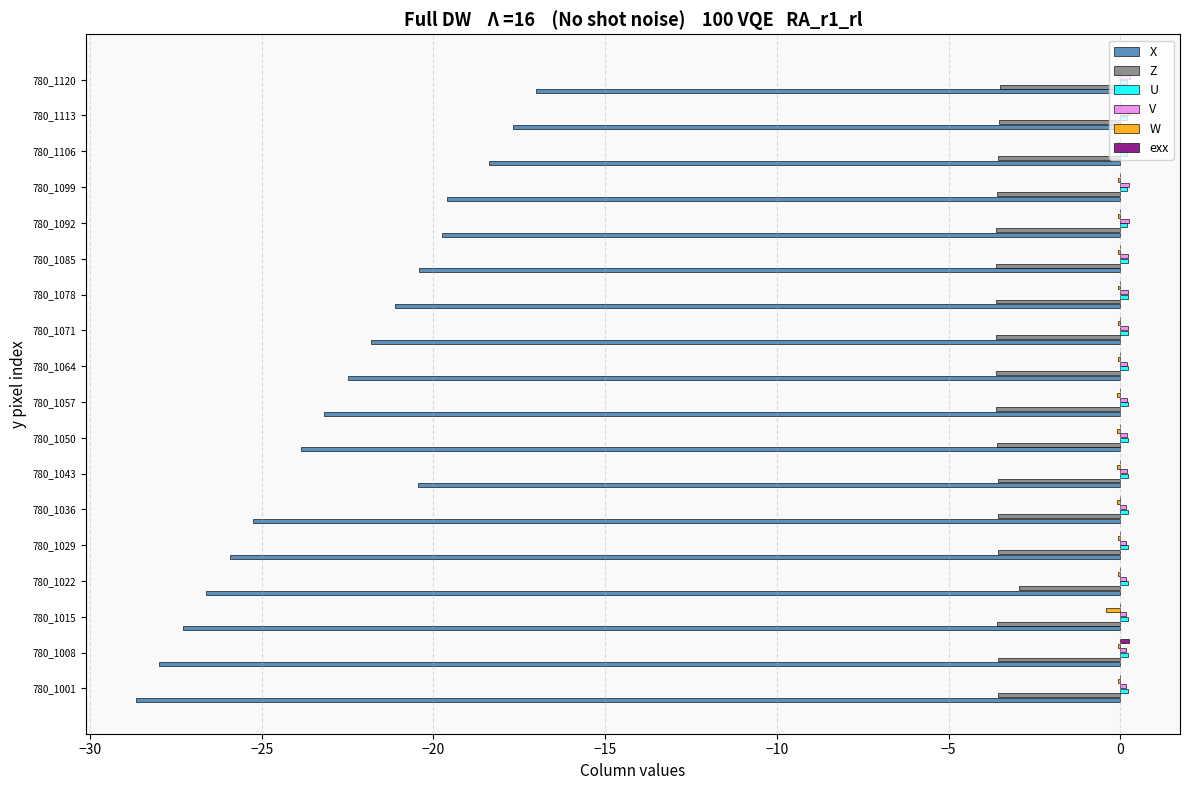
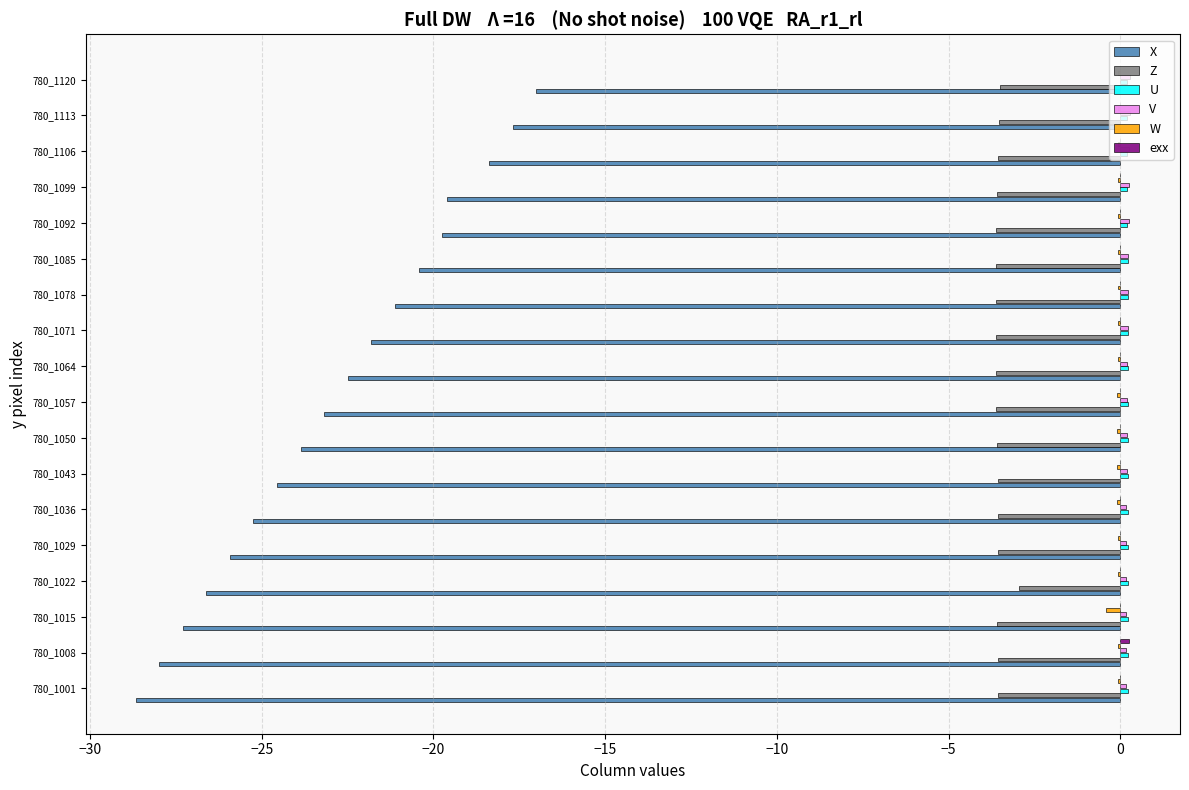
  {
    "X": {
      "780_1120": -17.0,
      "780_1113": -17.7,
      "780_1106": -18.4,
      "780_1099": -19.6,
      "780_1092": -19.7,
      "780_1085": -20.4,
      "780_1078": -21.1,
      "780_1071": -21.8,
      "780_1064": -22.5,
      "780_1057": -23.2,
      "780_1050": -23.9,
-     "780_1043": -20.4,
+     "780_1043": -24.6,
      "780_1036": -25.2,
      "780_1029": -25.9,
      "780_1022": -26.6,
      "780_1015": -27.3,
      "780_1008": -28.0,
      "780_1001": -28.7
    },
    "Z": {
      "780_1120": -3.5,
      "780_1113": -3.5,
      "780_1106": -3.6,
      "780_1099": -3.6,
      "780_1092": -3.6,
      "780_1085": -3.6,
      "780_1078": -3.6,
      "780_1071": -3.6,
      "780_1064": -3.6,
      "780_1057": -3.6,
      "780_1050": -3.6,
      "780_1043": -3.6,
      "780_1036": -3.6,
      "780_1029": -3.6,
      "780_1022": -2.9,
      "780_1015": -3.6,
      "780_1008": -3.6,
      "780_1001": -3.6
    },
    "U": {
      "780_1099": 0.2,
      "780_1092": 0.2,
      "780_1085": 0.2,
      "780_1078": 0.2,
      "780_1071": 0.2,
      "780_1064": 0.2,
      "780_1057": 0.2,
      "780_1050": 0.2,
      "780_1043": 0.2,
      "780_1036": 0.2,
      "780_1029": 0.2,
      "780_1022": 0.2,
      "780_1015": 0.2,
      "780_1008": 0.2,
      "780_1001": 0.2
    },
    "V": {
      "780_1099": 0.3,
      "780_1092": 0.2,
      "780_1085": 0.2,
      "780_1078": 0.2,
      "780_1071": 0.2,
      "780_1064": 0.2,
      "780_1057": 0.2,
      "780_1050": 0.2,
      "780_1043": 0.2,
      "780_1036": 0.2,
      "780_1029": 0.2,
      "780_1022": 0.2,
      "780_1015": 0.2,
      "780_1008": 0.2,
      "780_1001": 0.2
    },
    "W": {
      "780_1099": -0.1,
      "780_1092": -0.1,
      "780_1085": -0.1,
      "780_1078": -0.1,
      "780_1071": -0.1,
      "780_1064": -0.1,
      "780_1057": -0.1,
      "780_1050": -0.1,
      "780_1043": -0.1,
      "780_1036": -0.1,
      "780_1029": -0.1,
      "780_1022": -0.1,
      "780_1015": -0.4,
      "780_1008": -0.1,
      "780_1001": -0.1
    },
    "exx": {
      "780_1008": 0.2
    }
  }
